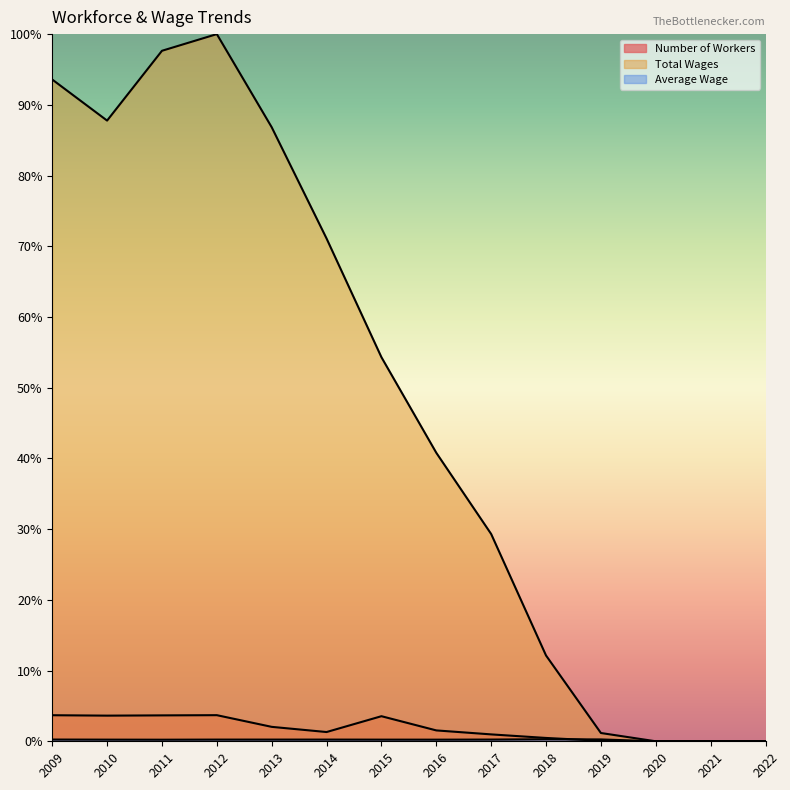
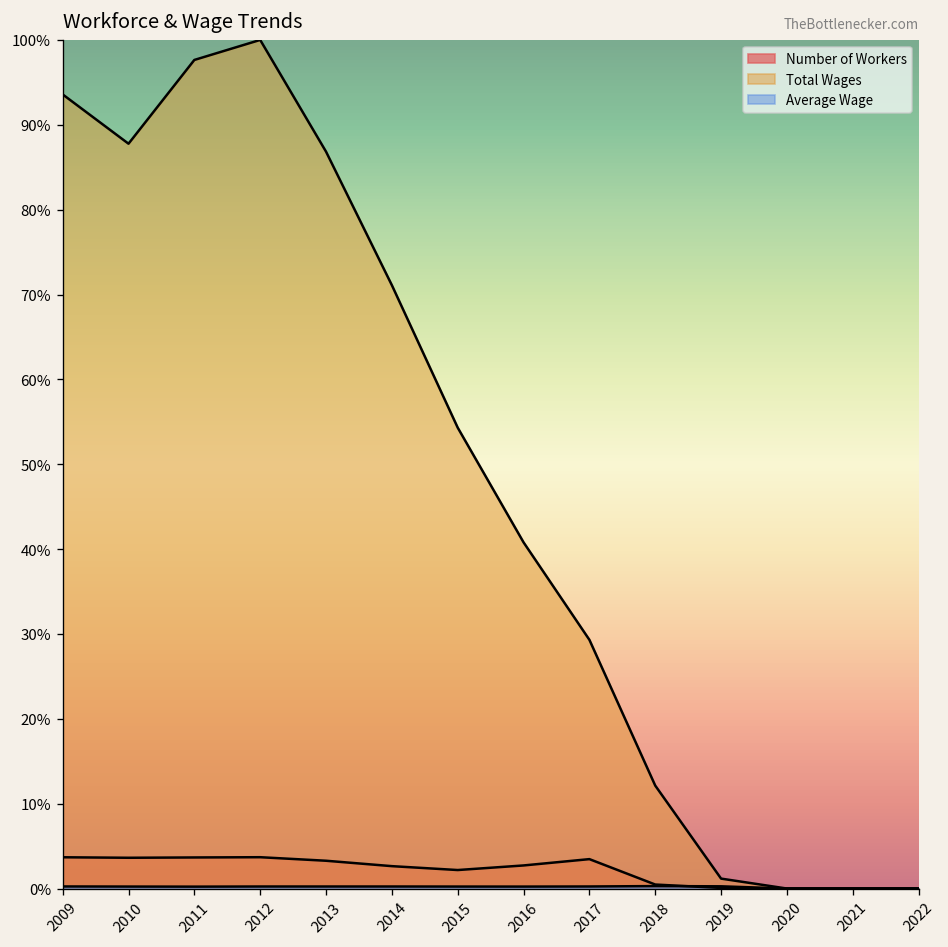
  {
    "Number of Workers": {
      "2009": "4%",
      "2010": "4%",
      "2011": "4%",
      "2012": "4%",
-     "2013": "2%",
-     "2014": "1%",
-     "2015": "4%",
-     "2016": "2%",
-     "2017": "1%"
+     "2013": "3%",
+     "2014": "3%",
+     "2015": "2%",
+     "2016": "3%",
+     "2017": "3%"
    },
    "Total Wages": {
      "2009": "94%",
      "2010": "88%",
      "2011": "98%",
      "2012": "100%",
      "2013": "87%",
      "2014": "71%",
      "2015": "54%",
      "2016": "41%",
      "2017": "29%",
      "2018": "12%",
      "2019": "1%"
    },
    "Average Wage": {
      "2009": "0%",
      "2010": "0%",
      "2011": "0%",
      "2012": "0%",
      "2013": "0%",
      "2014": "0%",
      "2015": "0%",
      "2016": "0%",
      "2017": "0%"
    }
  }
